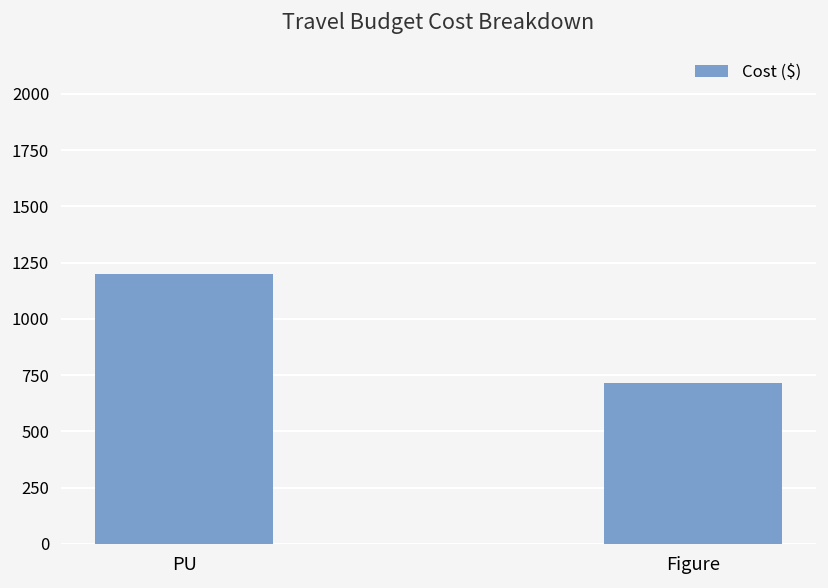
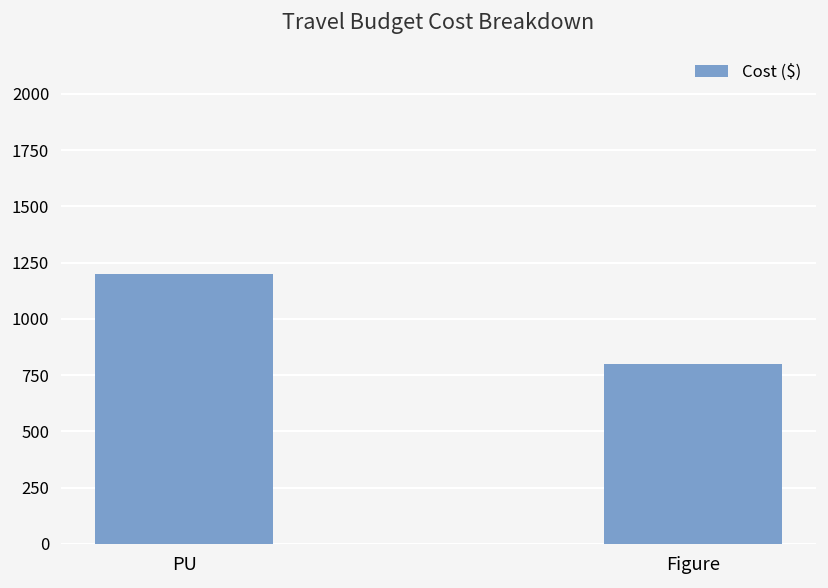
  {
    "PU": 1200,
-   "Figure": 710
+   "Figure": 800
  }
